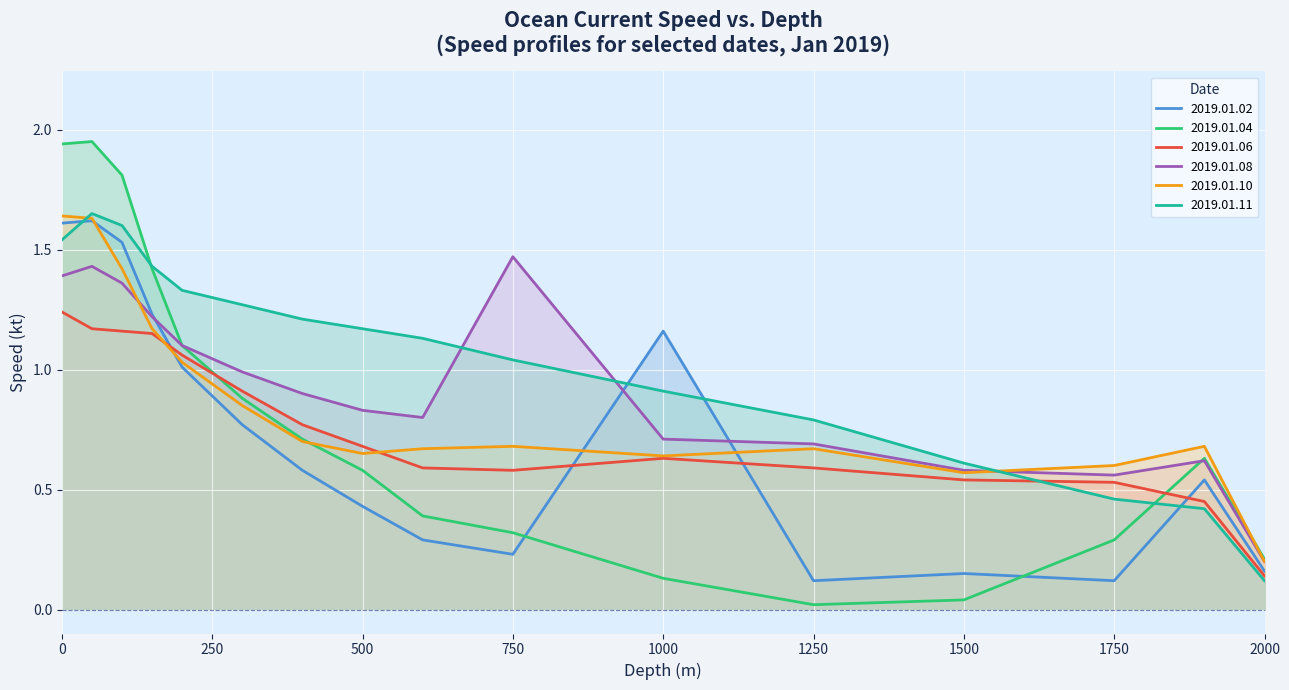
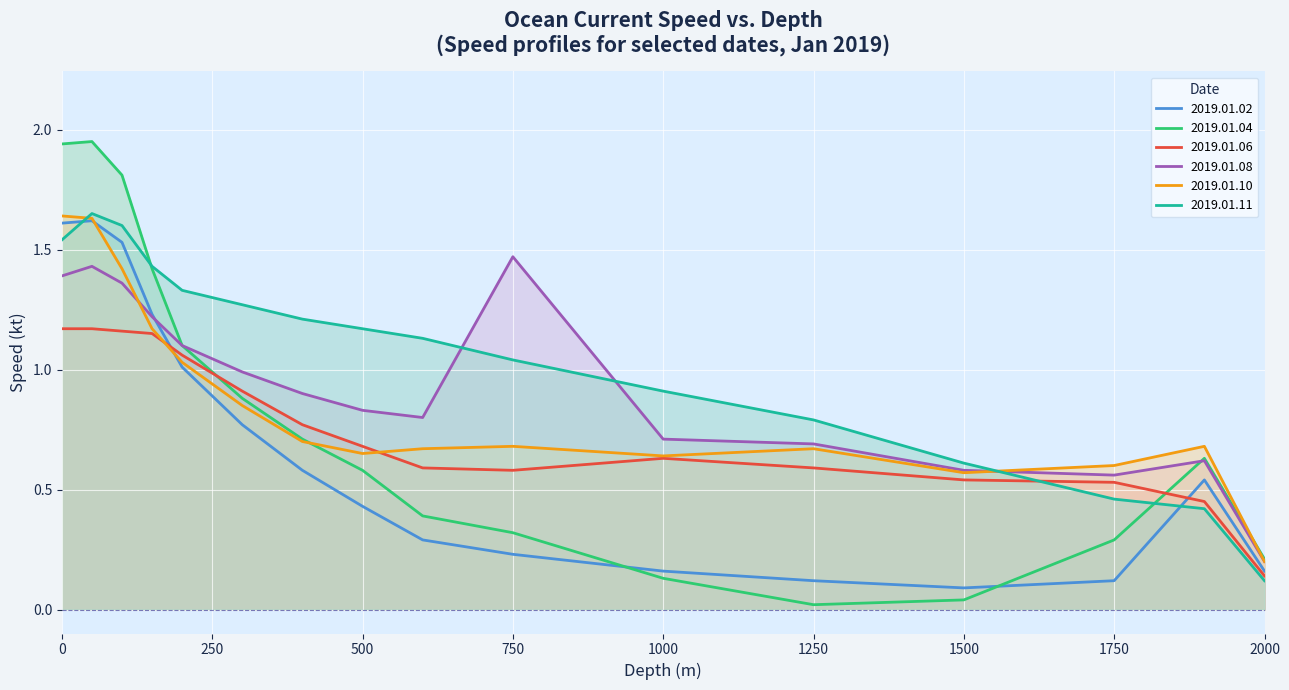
  {
    "2019.01.02": {
      "0": 1.61,
      "500": 0.43,
      "750": 0.23,
-     "1000": 1.16,
+     "1000": 0.16,
      "1250": 0.12,
-     "1500": 0.15,
+     "1500": 0.09,
      "1750": 0.12,
      "2000": 0.16
    },
    "2019.01.06": {
-     "0": 1.24,
+     "0": 1.17,
      "500": 0.68,
      "750": 0.58,
      "1250": 0.59,
      "1500": 0.54,
      "1750": 0.53,
      "2000": 0.14
    },
    "2019.01.08": {
      "0": 1.39,
      "500": 0.83,
      "750": 1.47,
      "1000": 0.71,
      "1250": 0.69,
      "1750": 0.56
    },
    "2019.01.10": {
      "0": 1.64,
      "500": 0.65,
      "750": 0.68,
      "1250": 0.67,
      "1750": 0.60
    }
  }
